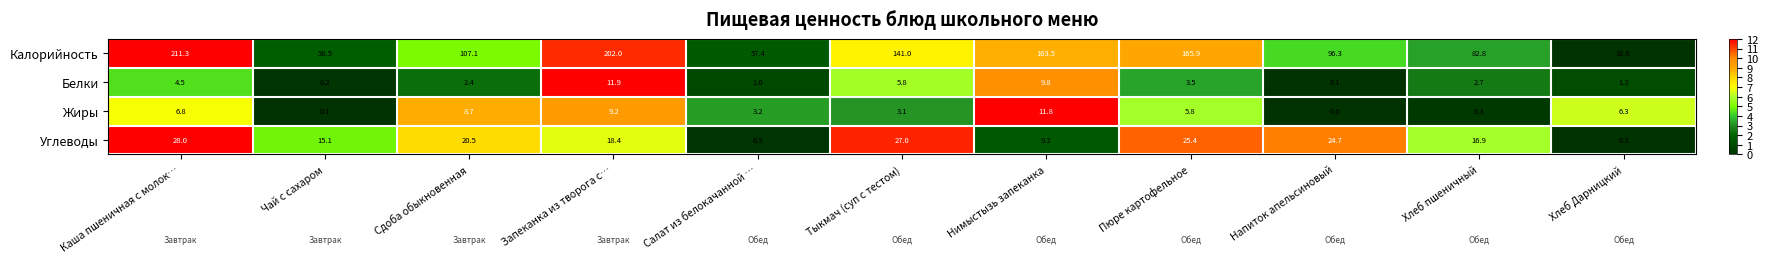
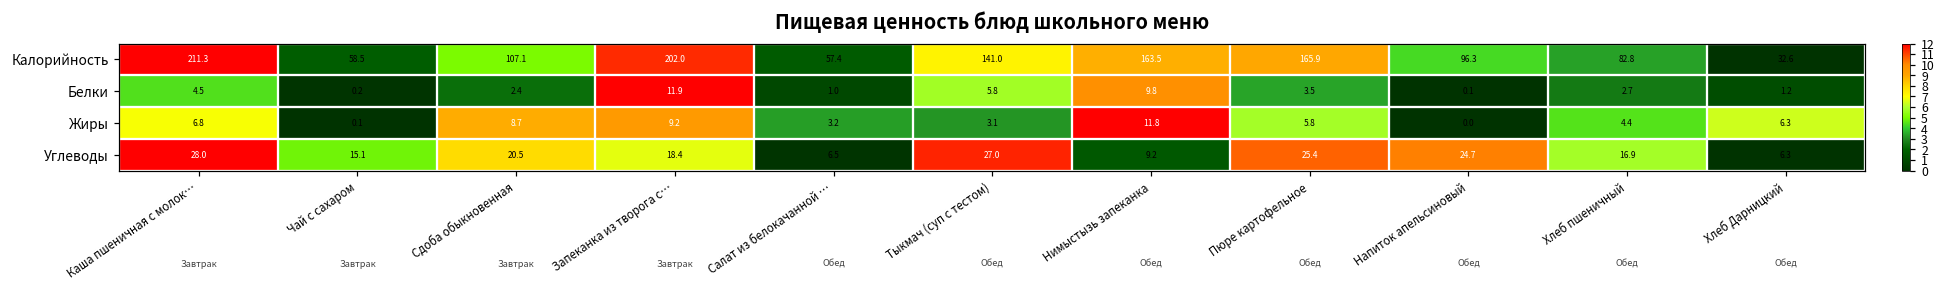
  {
    "Калорийность": {
      "Каша пшеничная с молок…": 211.3,
      "Чай с сахаром": 58.5,
      "Сдоба обыкновенная": 107.1,
      "Запеканка из творога с…": 202.0,
      "Салат из белокачанной …": 57.4,
      "Тыкмач (суп с тестом)": 141.0,
      "Нимыстызь запеканка": 163.5,
      "Пюре картофельное": 165.9,
      "Напиток апельсиновый": 96.3,
      "Хлеб пшеничный": 82.8,
      "Хлеб Дарницкий": 32.6
    },
    "Белки": {
      "Каша пшеничная с молок…": 4.5,
      "Чай с сахаром": 0.2,
      "Сдоба обыкновенная": 2.4,
      "Запеканка из творога с…": 11.9,
      "Салат из белокачанной …": 1.0,
      "Тыкмач (суп с тестом)": 5.8,
      "Нимыстызь запеканка": 9.8,
      "Пюре картофельное": 3.5,
      "Напиток апельсиновый": 0.1,
      "Хлеб пшеничный": 2.7,
      "Хлеб Дарницкий": 1.2
    },
    "Жиры": {
      "Каша пшеничная с молок…": 6.8,
      "Чай с сахаром": 0.1,
      "Сдоба обыкновенная": 8.7,
      "Запеканка из творога с…": 9.2,
      "Салат из белокачанной …": 3.2,
      "Тыкмач (суп с тестом)": 3.1,
      "Нимыстызь запеканка": 11.8,
      "Пюре картофельное": 5.8,
-     "Хлеб пшеничный": 0.3,
+     "Хлеб пшеничный": 4.4,
      "Хлеб Дарницкий": 6.3
    },
    "Углеводы": {
      "Каша пшеничная с молок…": 28.0,
      "Чай с сахаром": 15.1,
      "Сдоба обыкновенная": 20.5,
      "Запеканка из творога с…": 18.4,
      "Салат из белокачанной …": 6.5,
      "Тыкмач (суп с тестом)": 27.0,
      "Нимыстызь запеканка": 9.2,
      "Пюре картофельное": 25.4,
      "Напиток апельсиновый": 24.7,
      "Хлеб пшеничный": 16.9,
      "Хлеб Дарницкий": 6.3
    }
  }
